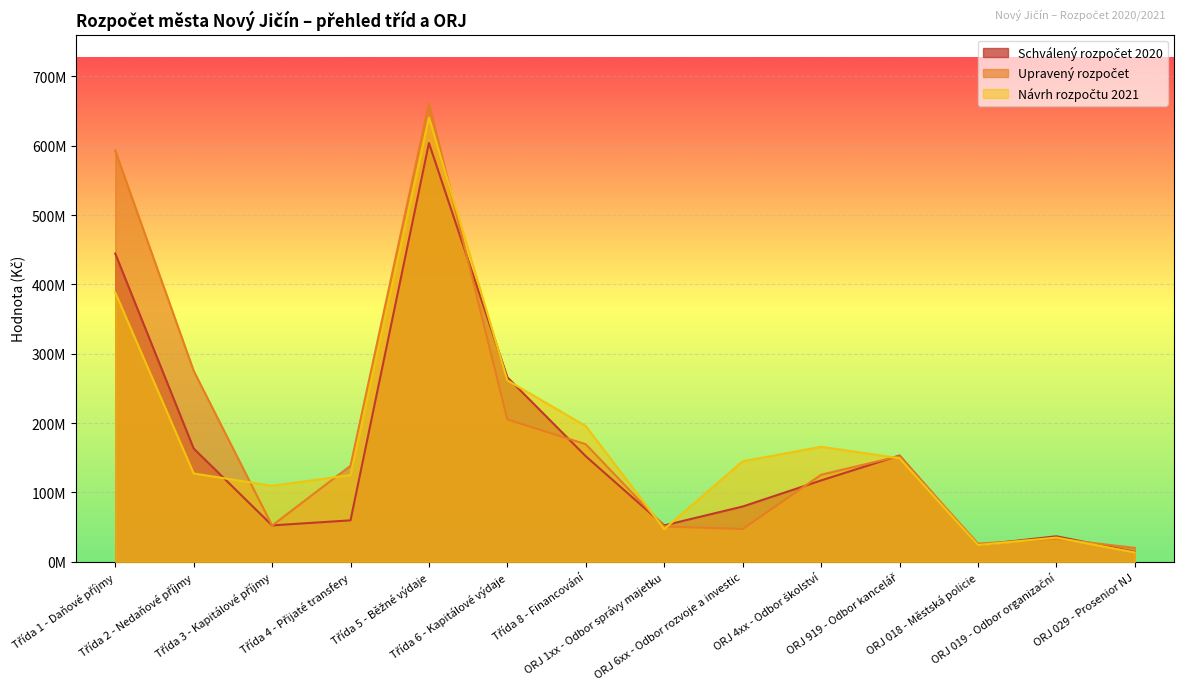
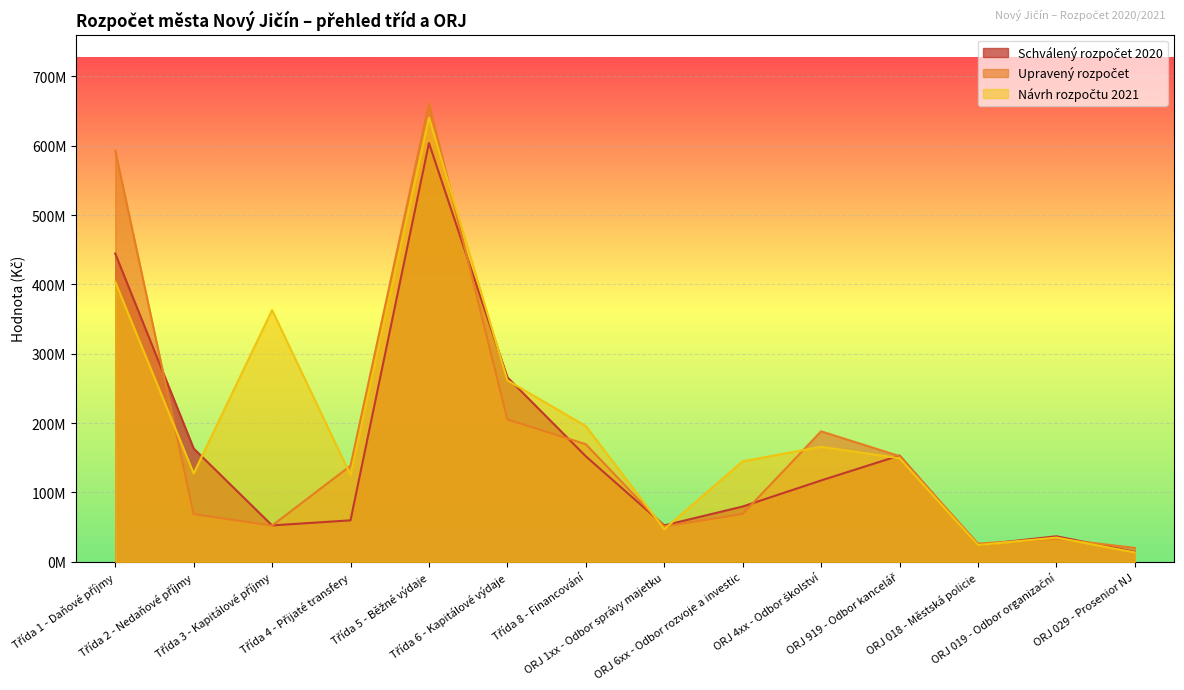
  {
    "Schválený rozpočet 2020": {
      "Třída 1 - Daňové příjmy": 440000000,
      "Třída 2 - Nedaňové příjmy": 160000000,
      "Třída 4 - Přijaté transfery": 60000000,
      "Třída 5 - Běžné výdaje": 600000000,
      "Třída 6 - Kapitálové výdaje": 270000000,
      "Třída 8 - Financování": 150000000,
      "ORJ 6xx - Odbor rozvoje a investic": 80000000,
      "ORJ 4xx - Odbor školství": 120000000
    },
    "Upravený rozpočet": {
      "Třída 1 - Daňové příjmy": 590000000,
-     "Třída 2 - Nedaňové příjmy": 280000000,
+     "Třída 2 - Nedaňové příjmy": 70000000,
      "Třída 4 - Přijaté transfery": 140000000,
      "Třída 5 - Běžné výdaje": 660000000,
      "Třída 6 - Kapitálové výdaje": 210000000,
      "Třída 8 - Financování": 170000000,
-     "ORJ 6xx - Odbor rozvoje a investic": 50000000,
-     "ORJ 4xx - Odbor školství": 130000000,
+     "ORJ 6xx - Odbor rozvoje a investic": 70000000,
+     "ORJ 4xx - Odbor školství": 190000000,
      "ORJ 029 - Prosenior NJ": 20000000
    },
    "Návrh rozpočtu 2021": {
-     "Třída 1 - Daňové příjmy": 390000000,
+     "Třída 1 - Daňové příjmy": 400000000,
      "Třída 2 - Nedaňové příjmy": 130000000,
-     "Třída 3 - Kapitálové příjmy": 110000000,
+     "Třída 3 - Kapitálové příjmy": 360000000,
      "Třída 4 - Přijaté transfery": 130000000,
      "Třída 5 - Běžné výdaje": 640000000,
      "Třída 6 - Kapitálové výdaje": 260000000,
      "Třída 8 - Financování": 200000000,
      "ORJ 1xx - Odbor správy majetku": 50000000,
      "ORJ 6xx - Odbor rozvoje a investic": 140000000,
      "ORJ 4xx - Odbor školství": 170000000
    }
  }
